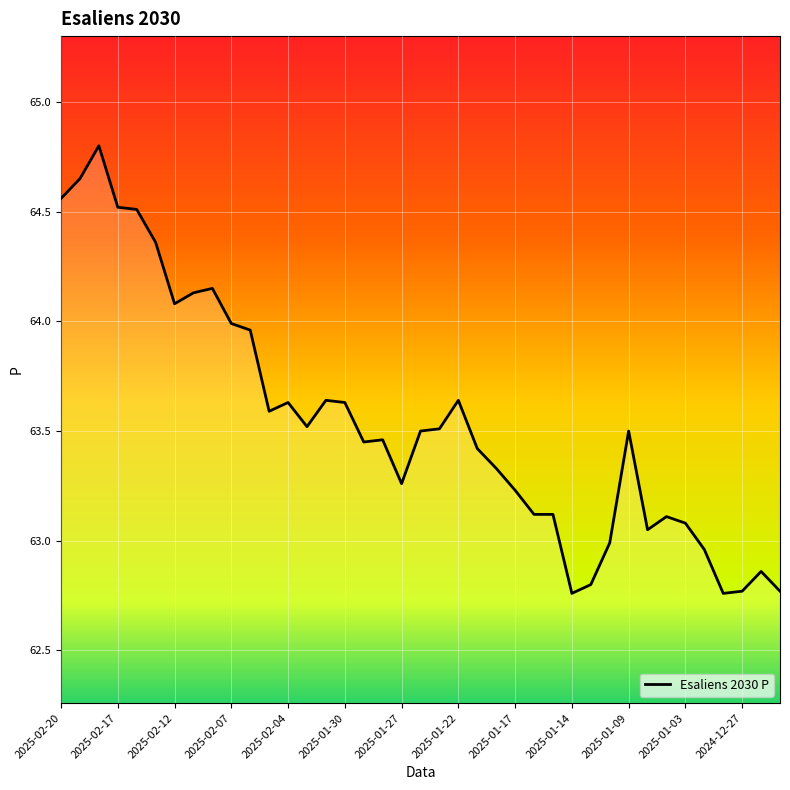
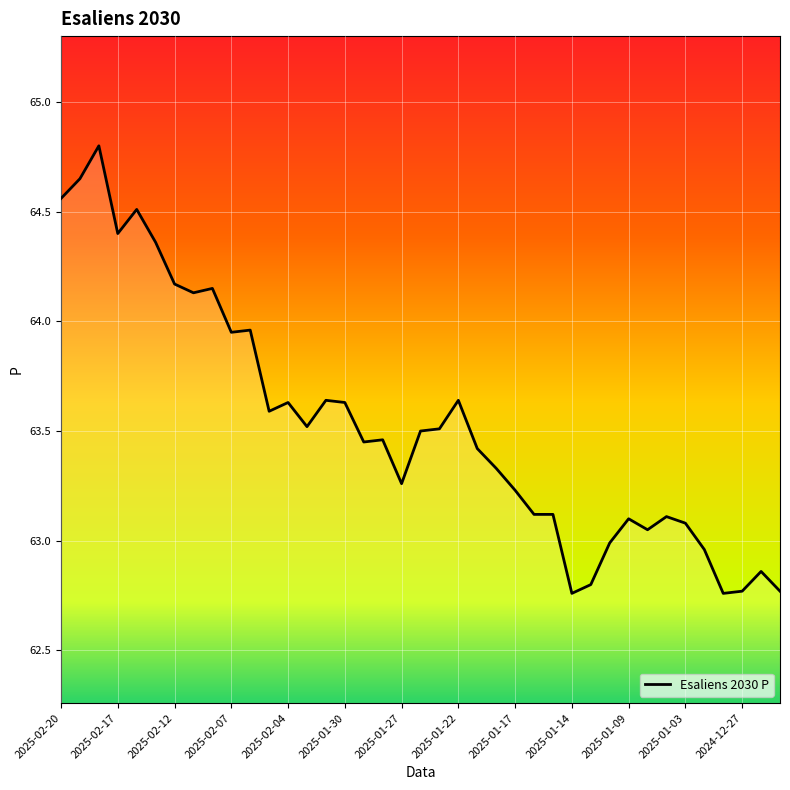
  {
    "2025-02-20": 64.56,
-   "2025-02-17": 64.52,
-   "2025-02-12": 64.08,
-   "2025-02-07": 63.99,
+   "2025-02-17": 64.40,
+   "2025-02-12": 64.17,
+   "2025-02-07": 63.95,
    "2025-02-04": 63.63,
    "2025-01-30": 63.63,
    "2025-01-27": 63.26,
    "2025-01-22": 63.64,
    "2025-01-17": 63.23,
    "2025-01-14": 62.76,
-   "2025-01-09": 63.5,
+   "2025-01-09": 63.1,
    "2025-01-03": 63.08,
    "2024-12-27": 62.77
  }
